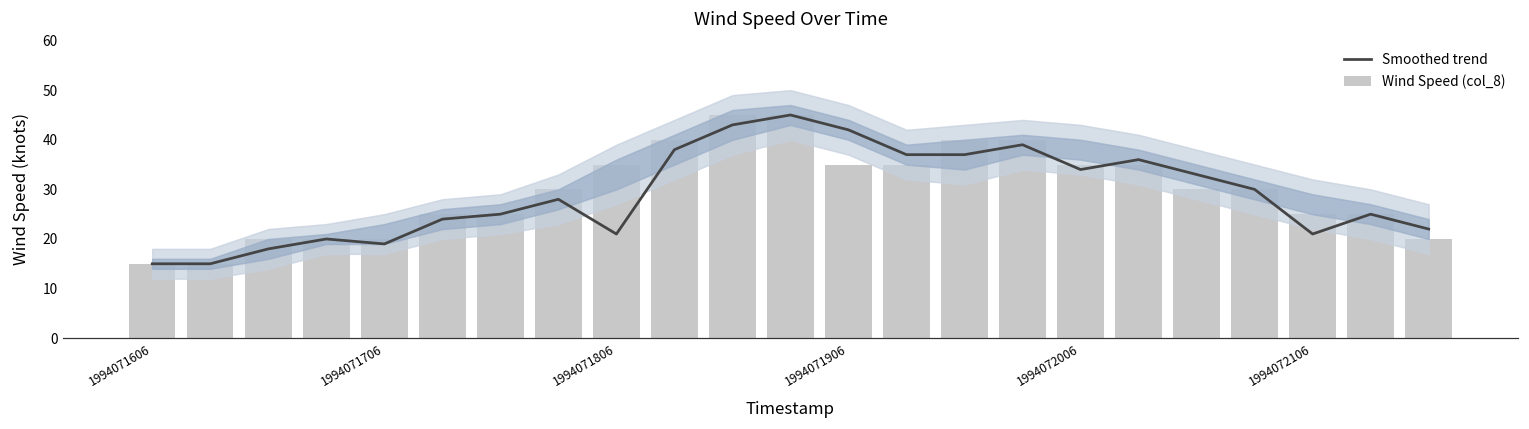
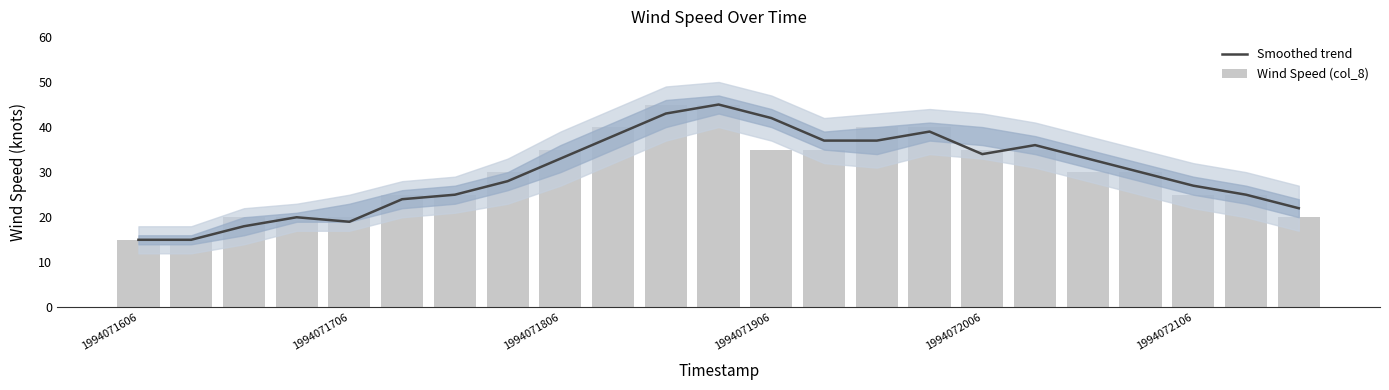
  {
    "Smoothed trend": {
      "1994071606": 15,
      "1994071706": 19,
-     "1994071806": 21,
+     "1994071806": 33,
      "1994071906": 42,
      "1994072006": 34,
-     "1994072106": 21
+     "1994072106": 27
    }
  }
